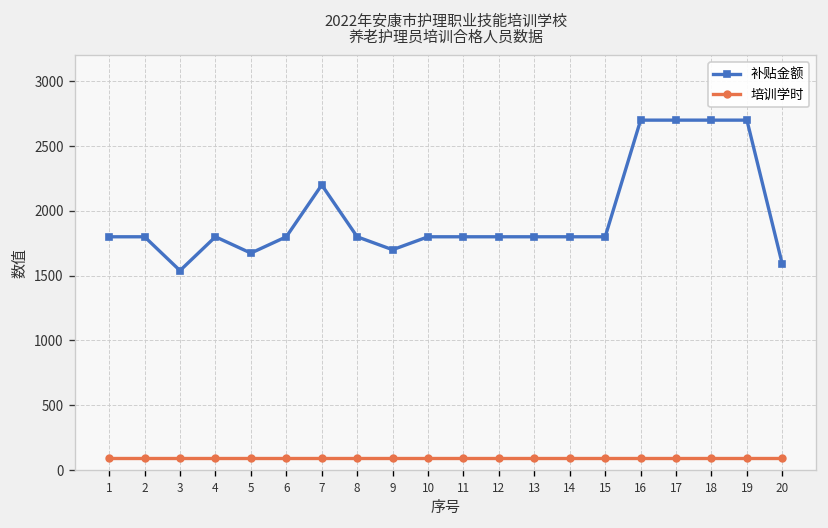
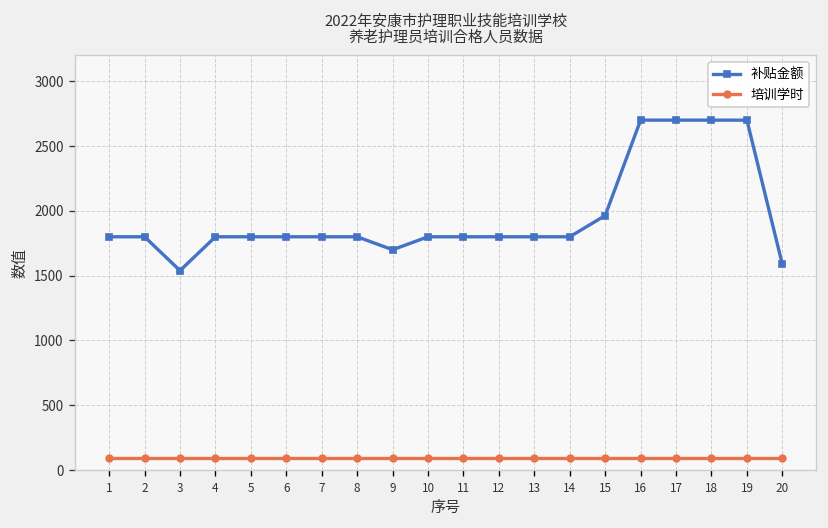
  {
    "补贴金额": {
      "1": 1800,
      "2": 1800,
      "3": 1540,
      "4": 1800,
-     "5": 1670,
+     "5": 1800,
      "6": 1800,
-     "7": 2200,
+     "7": 1800,
      "8": 1800,
      "9": 1700,
      "10": 1800,
      "11": 1800,
      "12": 1800,
      "13": 1800,
      "14": 1800,
-     "15": 1800,
+     "15": 1960,
      "16": 2700,
      "17": 2700,
      "18": 2700,
      "19": 2700,
      "20": 1590
    },
    "培训学时": {
      "1": 90,
      "2": 90,
      "3": 90,
      "4": 90,
      "5": 90,
      "6": 90,
      "7": 90,
      "8": 90,
      "9": 90,
      "10": 90,
      "11": 90,
      "12": 90,
      "13": 90,
      "14": 90,
      "15": 90,
      "16": 90,
      "17": 90,
      "18": 90,
      "19": 90,
      "20": 90
    }
  }
